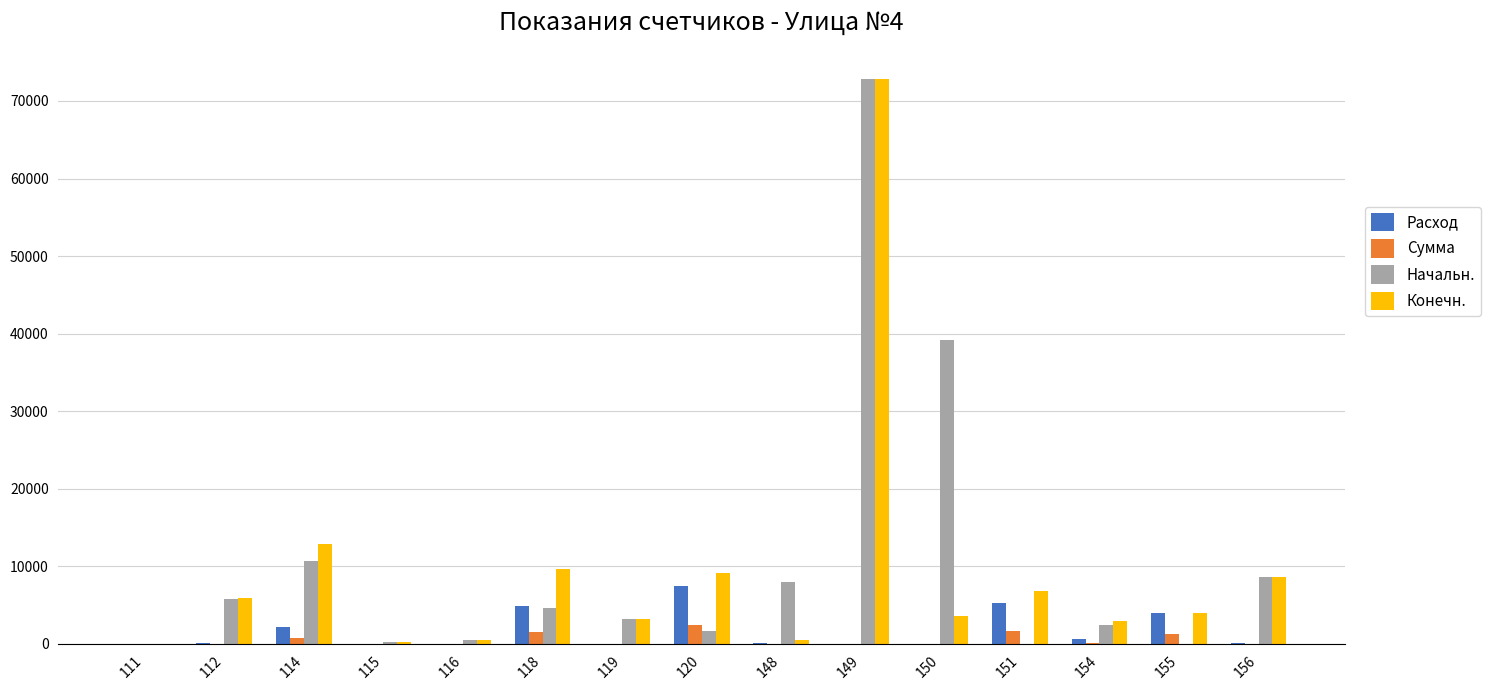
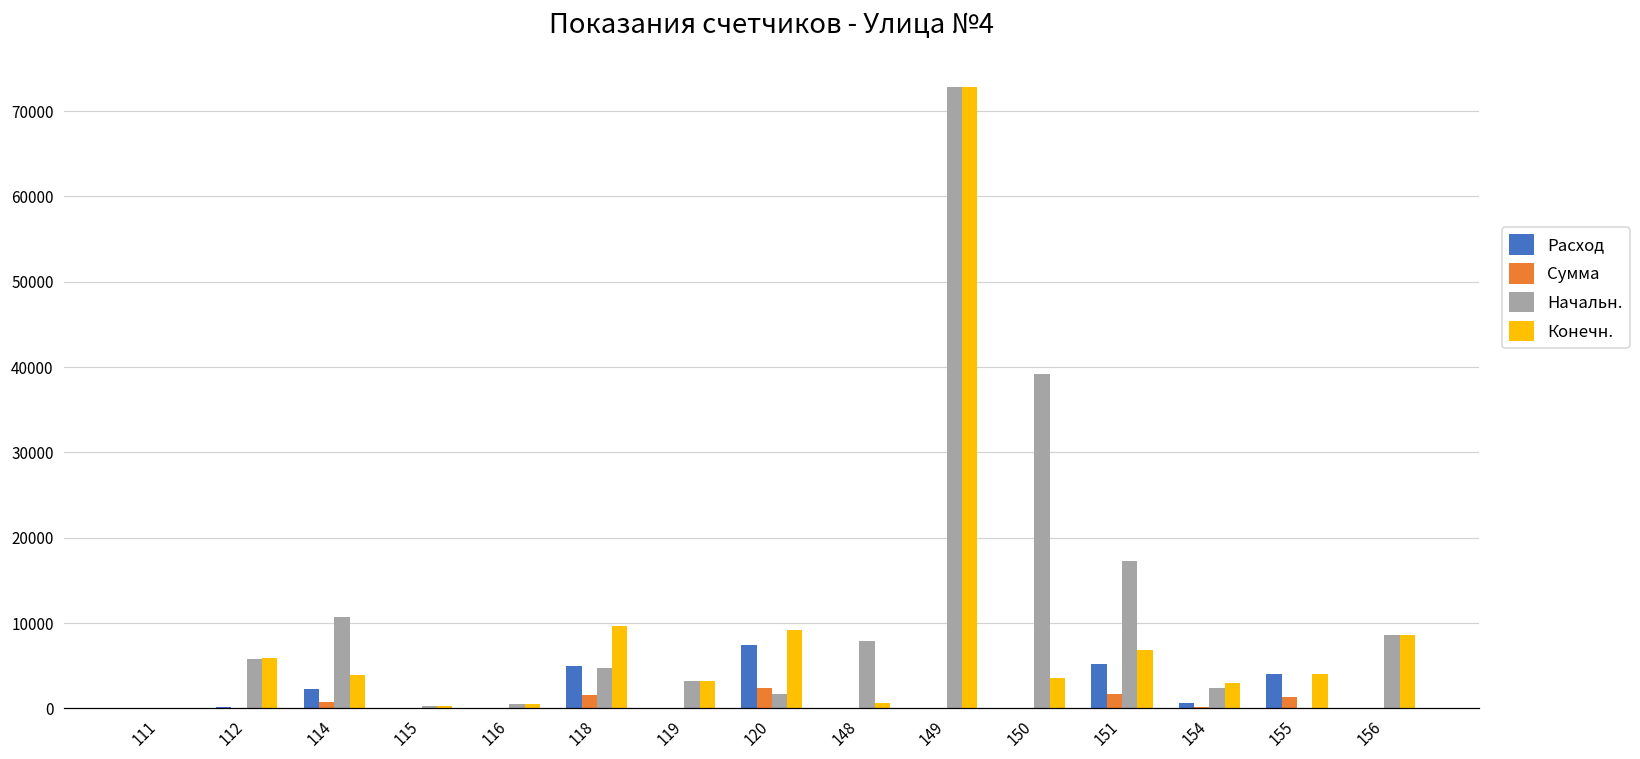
  {
    "Расход": {
      "114": 2000,
      "115": 0,
      "118": 5000,
      "119": 0,
      "120": 7000,
      "149": 0,
      "151": 5000,
      "154": 1000,
      "155": 4000
    },
    "Сумма": {
      "114": 1000,
      "115": 0,
      "118": 2000,
      "119": 0,
      "120": 2000,
      "149": 0,
      "151": 2000,
      "155": 1000
    },
    "Начальн.": {
      "111": 0,
      "112": 6000,
      "114": 11000,
      "116": 0,
      "118": 5000,
      "119": 3000,
      "120": 2000,
      "148": 8000,
      "149": 73000,
      "150": 39000,
-     "151": 0,
+     "151": 17000,
      "154": 2000,
      "155": 0,
      "156": 9000
    },
    "Конечн.": {
      "112": 6000,
-     "114": 13000,
+     "114": 4000,
      "116": 0,
      "118": 10000,
      "119": 3000,
      "120": 9000,
      "148": 1000,
      "149": 73000,
      "150": 4000,
      "151": 7000,
      "154": 3000,
      "155": 4000,
      "156": 9000
    }
  }
